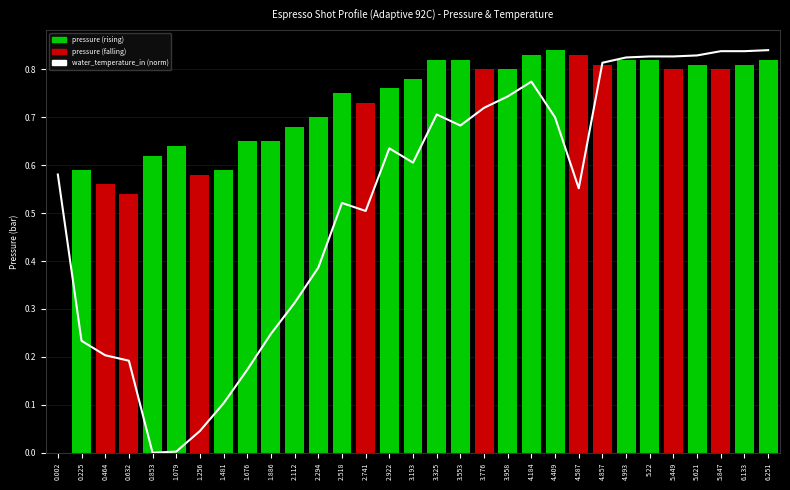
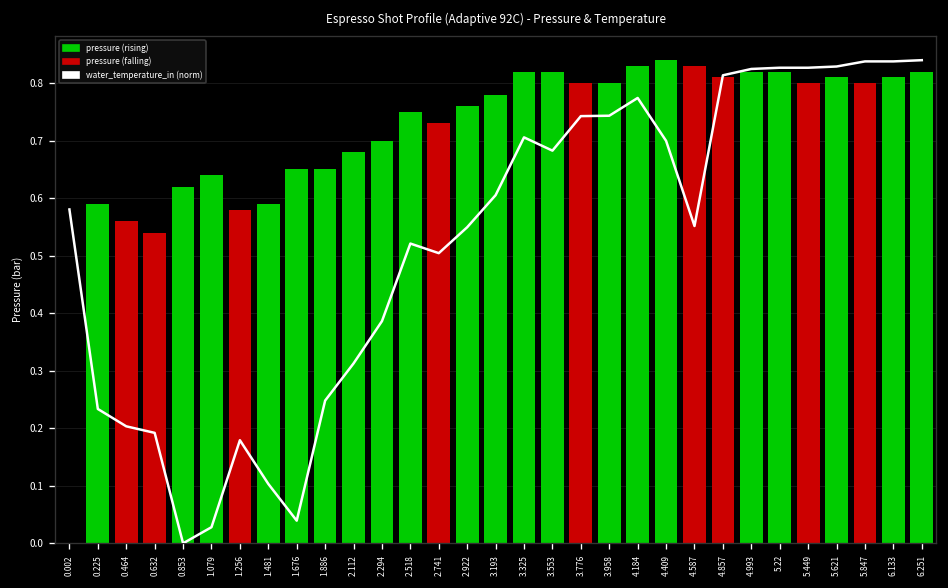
  {
    "water_temperature_in (norm)": {
      "0.002": 0.58,
      "0.225": 0.23,
      "0.464": 0.20,
      "0.632": 0.19,
      "0.853": 0.00,
-     "1.079": 0.00,
-     "1.256": 0.05,
+     "1.079": 0.03,
+     "1.256": 0.18,
      "1.481": 0.10,
-     "1.676": 0.17,
+     "1.676": 0.04,
      "1.886": 0.25,
      "2.112": 0.31,
      "2.294": 0.39,
      "2.518": 0.52,
      "2.741": 0.50,
-     "2.922": 0.64,
+     "2.922": 0.55,
      "3.193": 0.61,
      "3.325": 0.71,
      "3.553": 0.68,
-     "3.776": 0.72,
+     "3.776": 0.74,
      "3.958": 0.74,
      "4.184": 0.77,
      "4.409": 0.70,
      "4.587": 0.55,
      "4.857": 0.81,
      "4.993": 0.82,
      "5.22": 0.83,
      "5.449": 0.83,
      "5.621": 0.83,
      "5.847": 0.84,
      "6.133": 0.84,
      "6.251": 0.84
    }
  }
